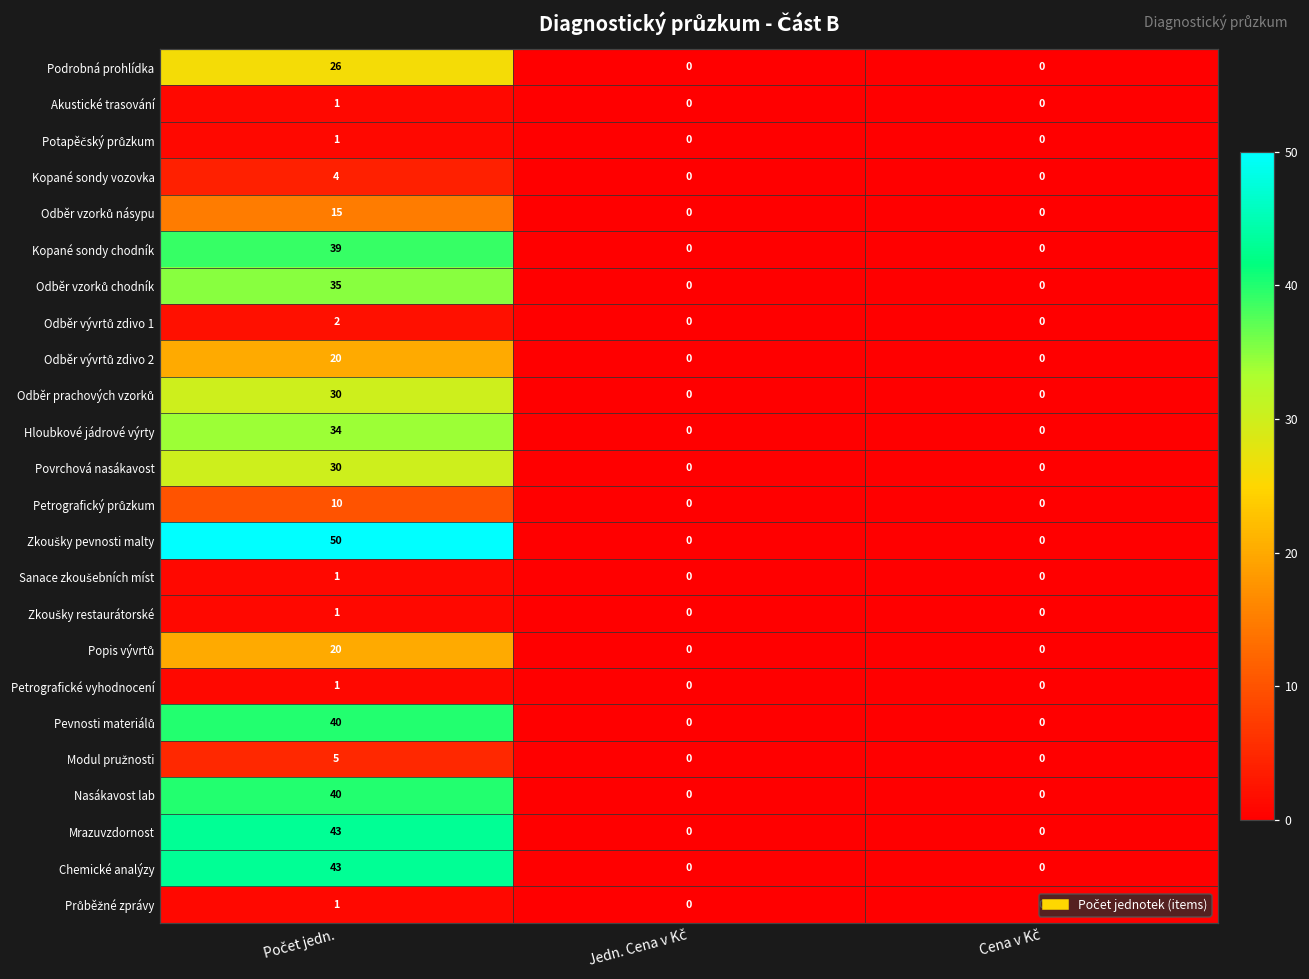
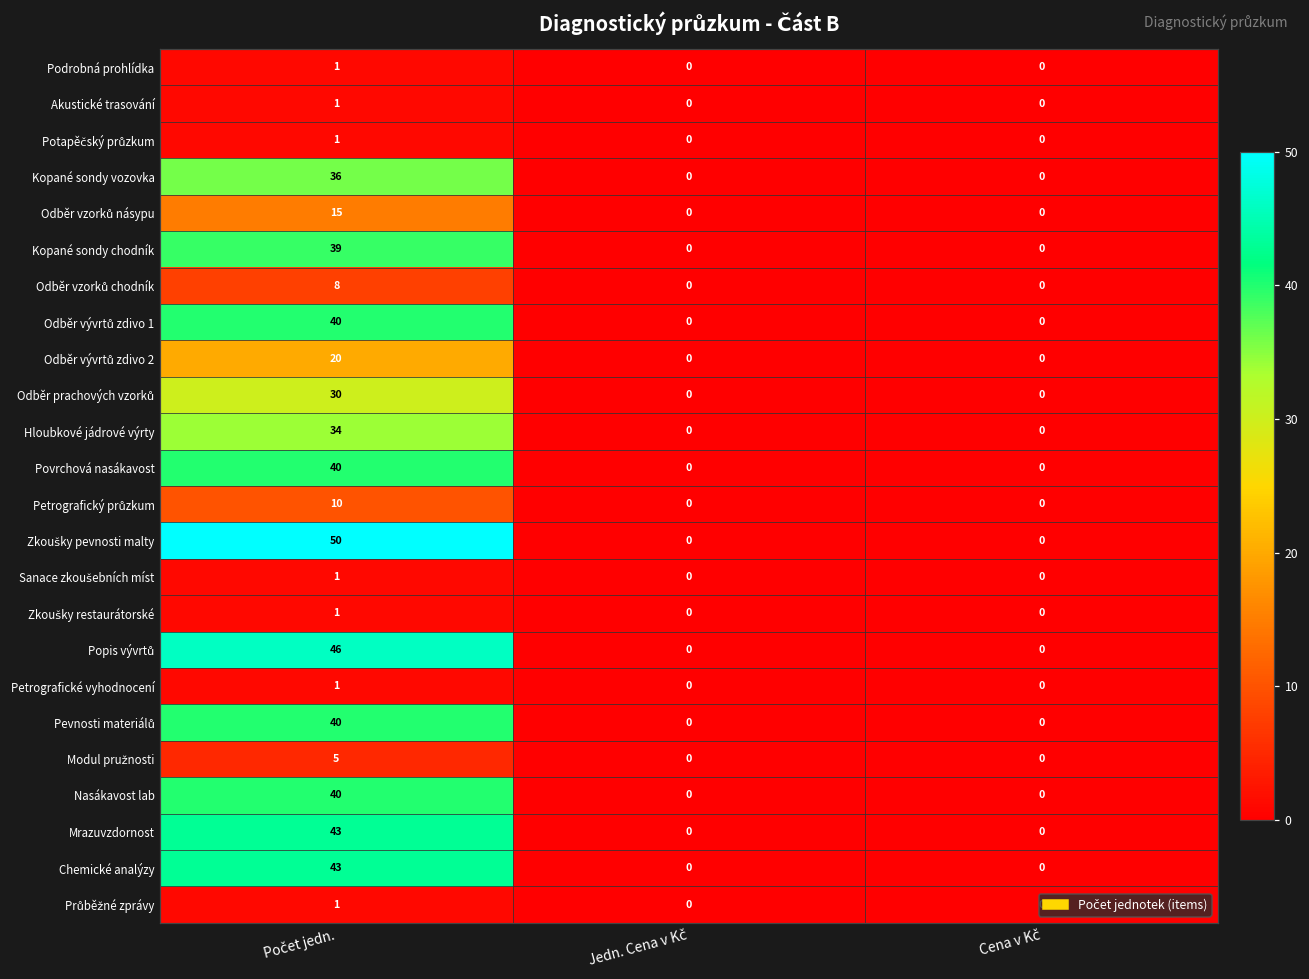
  {
    "Podrobná prohlídka": {
-     "Počet jedn.": 26,
+     "Počet jedn.": 1,
      "Jedn. Cena v Kč": 0,
      "Cena v Kč": 0
    },
    "Akustické trasování": {
      "Počet jedn.": 1,
      "Jedn. Cena v Kč": 0,
      "Cena v Kč": 0
    },
    "Potapěčský průzkum": {
      "Počet jedn.": 1,
      "Jedn. Cena v Kč": 0,
      "Cena v Kč": 0
    },
    "Kopané sondy vozovka": {
-     "Počet jedn.": 4,
+     "Počet jedn.": 36,
      "Jedn. Cena v Kč": 0,
      "Cena v Kč": 0
    },
    "Odběr vzorků násypu": {
      "Počet jedn.": 15,
      "Jedn. Cena v Kč": 0,
      "Cena v Kč": 0
    },
    "Kopané sondy chodník": {
      "Počet jedn.": 39,
      "Jedn. Cena v Kč": 0,
      "Cena v Kč": 0
    },
    "Odběr vzorků chodník": {
-     "Počet jedn.": 35,
+     "Počet jedn.": 8,
      "Jedn. Cena v Kč": 0,
      "Cena v Kč": 0
    },
    "Odběr vývrtů zdivo 1": {
-     "Počet jedn.": 2,
+     "Počet jedn.": 40,
      "Jedn. Cena v Kč": 0,
      "Cena v Kč": 0
    },
    "Odběr vývrtů zdivo 2": {
      "Počet jedn.": 20,
      "Jedn. Cena v Kč": 0,
      "Cena v Kč": 0
    },
    "Odběr prachových vzorků": {
      "Počet jedn.": 30,
      "Jedn. Cena v Kč": 0,
      "Cena v Kč": 0
    },
    "Hloubkové jádrové výrty": {
      "Počet jedn.": 34,
      "Jedn. Cena v Kč": 0,
      "Cena v Kč": 0
    },
    "Povrchová nasákavost": {
-     "Počet jedn.": 30,
+     "Počet jedn.": 40,
      "Jedn. Cena v Kč": 0,
      "Cena v Kč": 0
    },
    "Petrografický průzkum": {
      "Počet jedn.": 10,
      "Jedn. Cena v Kč": 0,
      "Cena v Kč": 0
    },
    "Zkoušky pevnosti malty": {
      "Počet jedn.": 50,
      "Jedn. Cena v Kč": 0,
      "Cena v Kč": 0
    },
    "Sanace zkoušebních míst": {
      "Počet jedn.": 1,
      "Jedn. Cena v Kč": 0,
      "Cena v Kč": 0
    },
    "Zkoušky restaurátorské": {
      "Počet jedn.": 1,
      "Jedn. Cena v Kč": 0,
      "Cena v Kč": 0
    },
    "Popis vývrtů": {
-     "Počet jedn.": 20,
+     "Počet jedn.": 46,
      "Jedn. Cena v Kč": 0,
      "Cena v Kč": 0
    },
    "Petrografické vyhodnocení": {
      "Počet jedn.": 1,
      "Jedn. Cena v Kč": 0,
      "Cena v Kč": 0
    },
    "Pevnosti materiálů": {
      "Počet jedn.": 40,
      "Jedn. Cena v Kč": 0,
      "Cena v Kč": 0
    },
    "Modul pružnosti": {
      "Počet jedn.": 5,
      "Jedn. Cena v Kč": 0,
      "Cena v Kč": 0
    },
    "Nasákavost lab": {
      "Počet jedn.": 40,
      "Jedn. Cena v Kč": 0,
      "Cena v Kč": 0
    },
    "Mrazuvzdornost": {
      "Počet jedn.": 43,
      "Jedn. Cena v Kč": 0,
      "Cena v Kč": 0
    },
    "Chemické analýzy": {
      "Počet jedn.": 43,
      "Jedn. Cena v Kč": 0,
      "Cena v Kč": 0
    },
    "Průběžné zprávy": {
      "Počet jedn.": 1,
      "Jedn. Cena v Kč": 0
    }
  }
